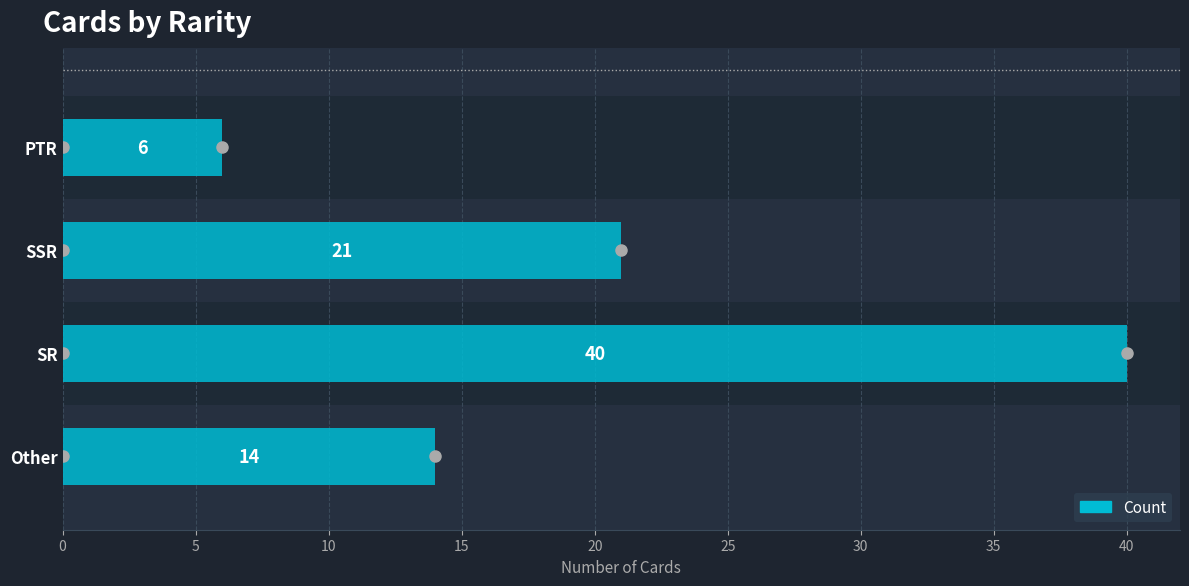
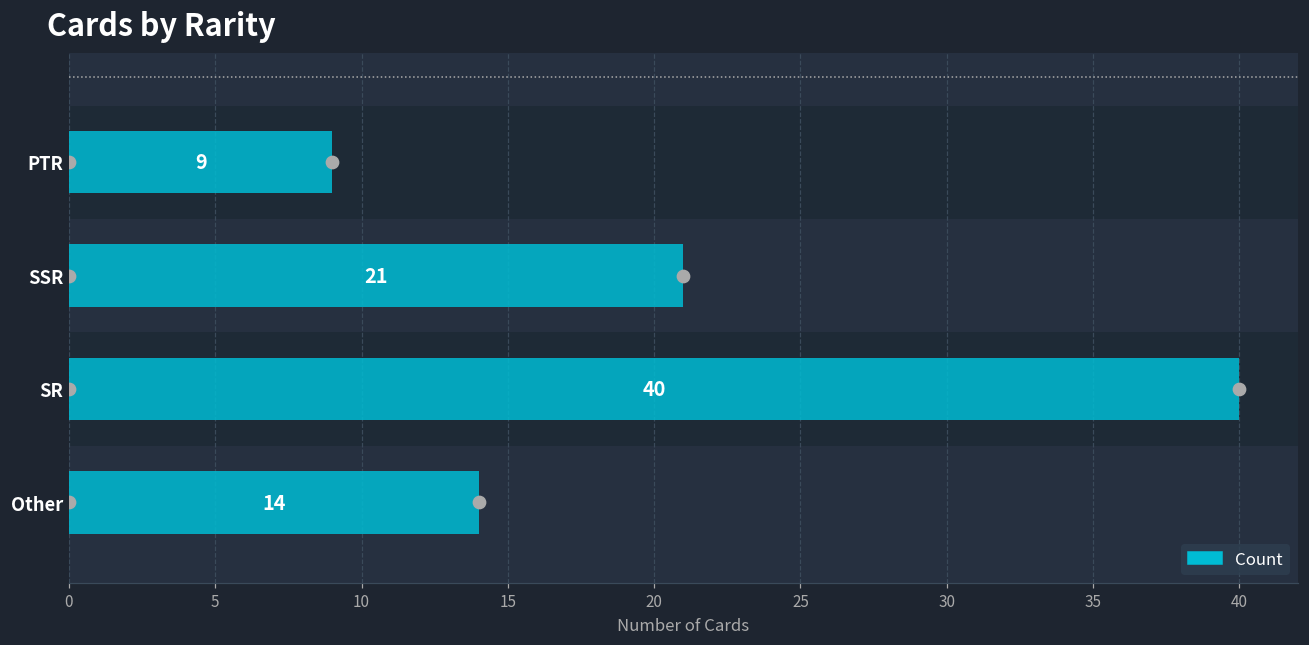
  {
    "Count": {
-     "PTR": 6,
+     "PTR": 9,
      "SSR": 21,
      "SR": 40,
      "Other": 14
    }
  }
